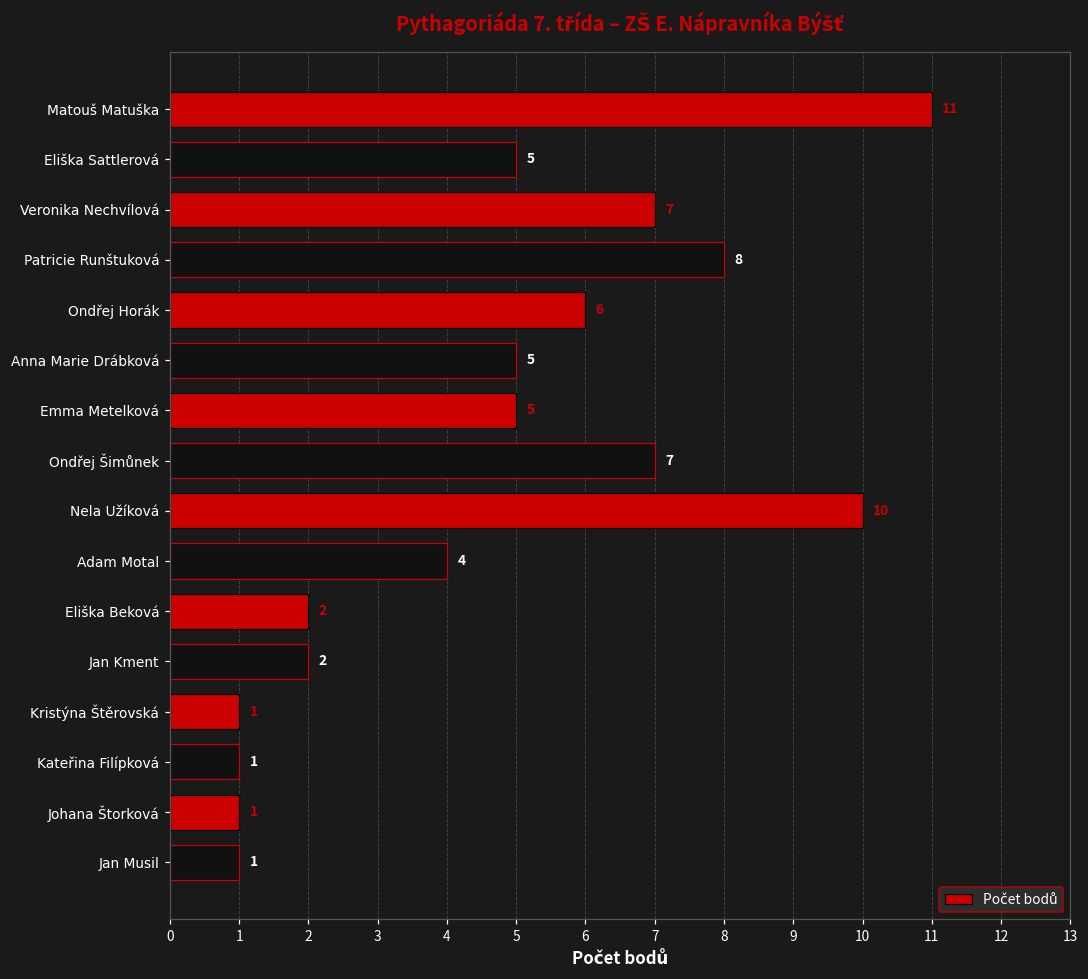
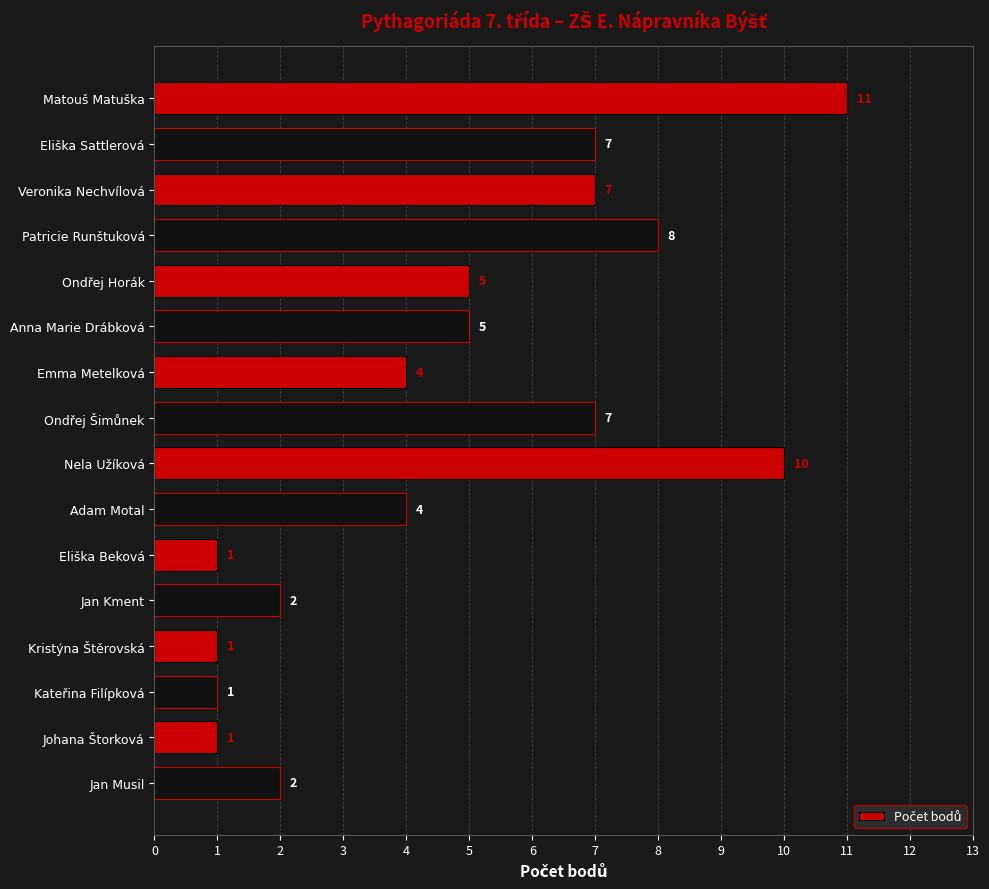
  {
    "Matouš Matuška": 11,
-   "Eliška Sattlerová": 5,
+   "Eliška Sattlerová": 7,
    "Veronika Nechvílová": 7,
    "Patricie Runštuková": 8,
-   "Ondřej Horák": 6,
+   "Ondřej Horák": 5,
    "Anna Marie Drábková": 5,
-   "Emma Metelková": 5,
+   "Emma Metelková": 4,
    "Ondřej Šimůnek": 7,
    "Nela Užíková": 10,
    "Adam Motal": 4,
-   "Eliška Beková": 2,
+   "Eliška Beková": 1,
    "Jan Kment": 2,
    "Kristýna Štěrovská": 1,
    "Kateřina Filípková": 1,
    "Johana Štorková": 1,
-   "Jan Musil": 1
+   "Jan Musil": 2
  }
